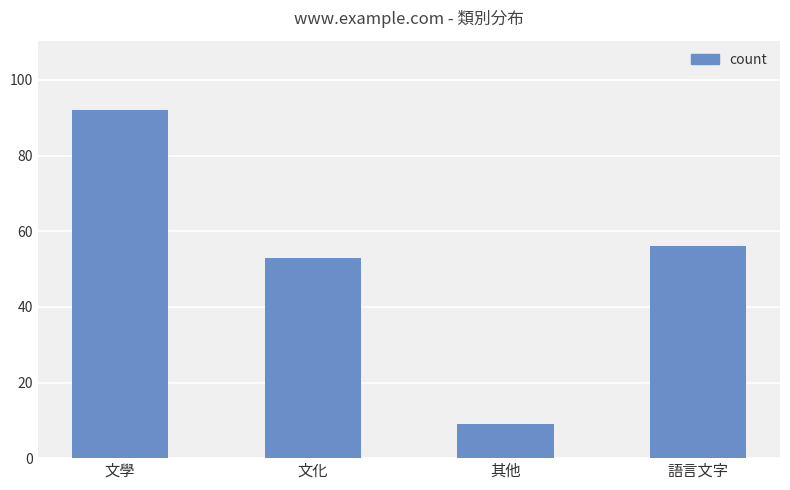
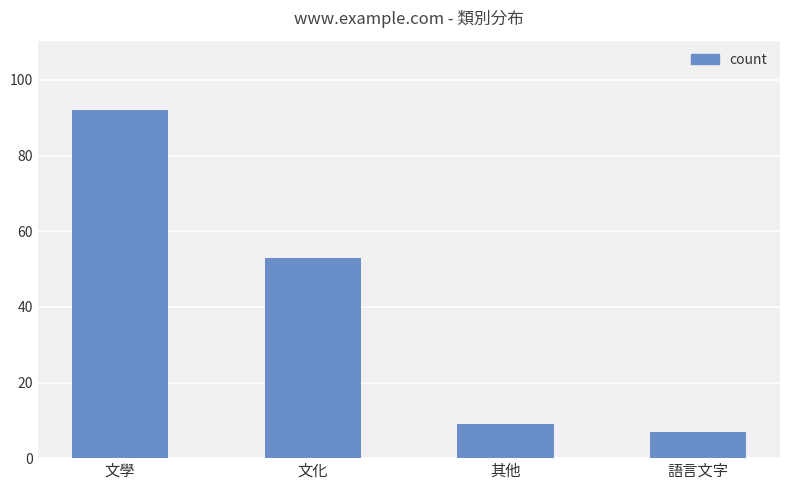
  {
    "文學": 92,
    "文化": 53,
    "其他": 9,
-   "語言文字": 56
+   "語言文字": 7
  }
